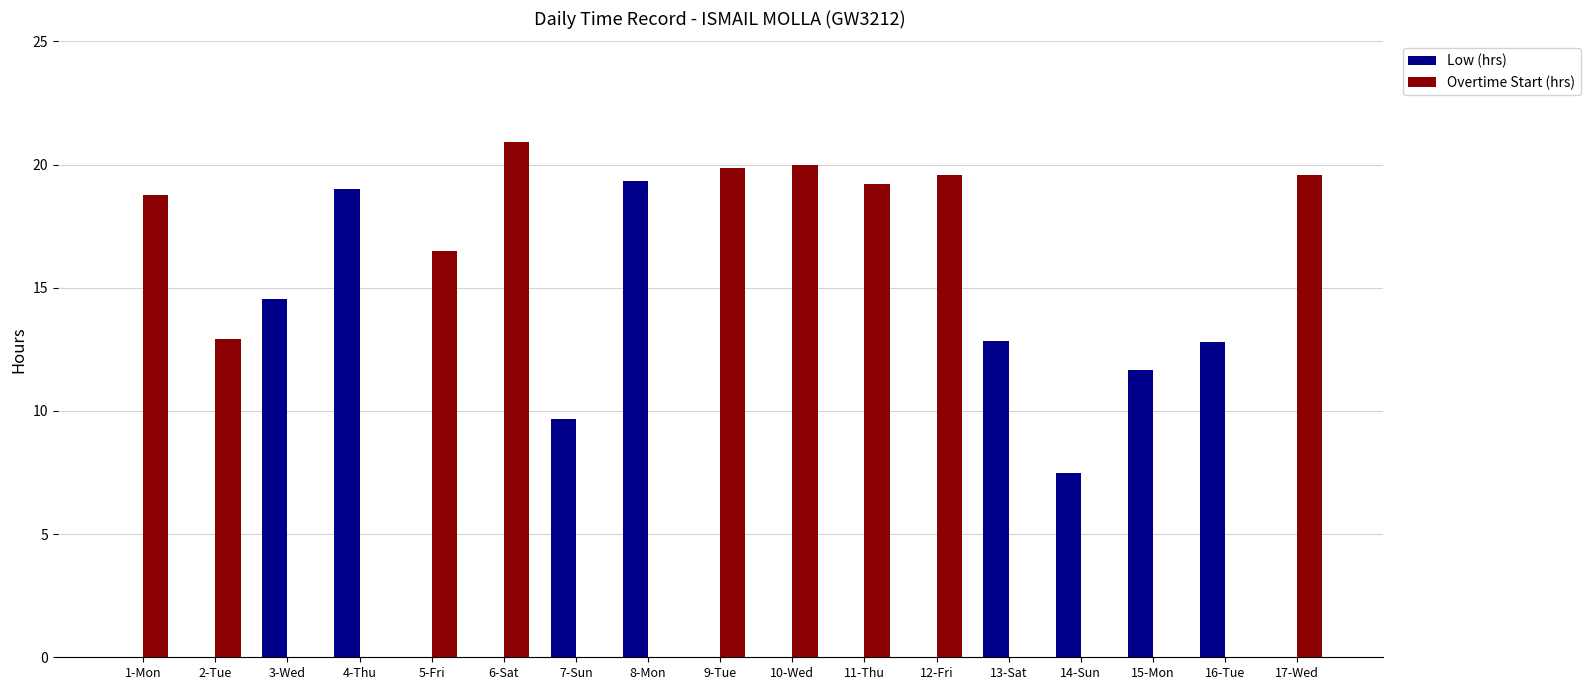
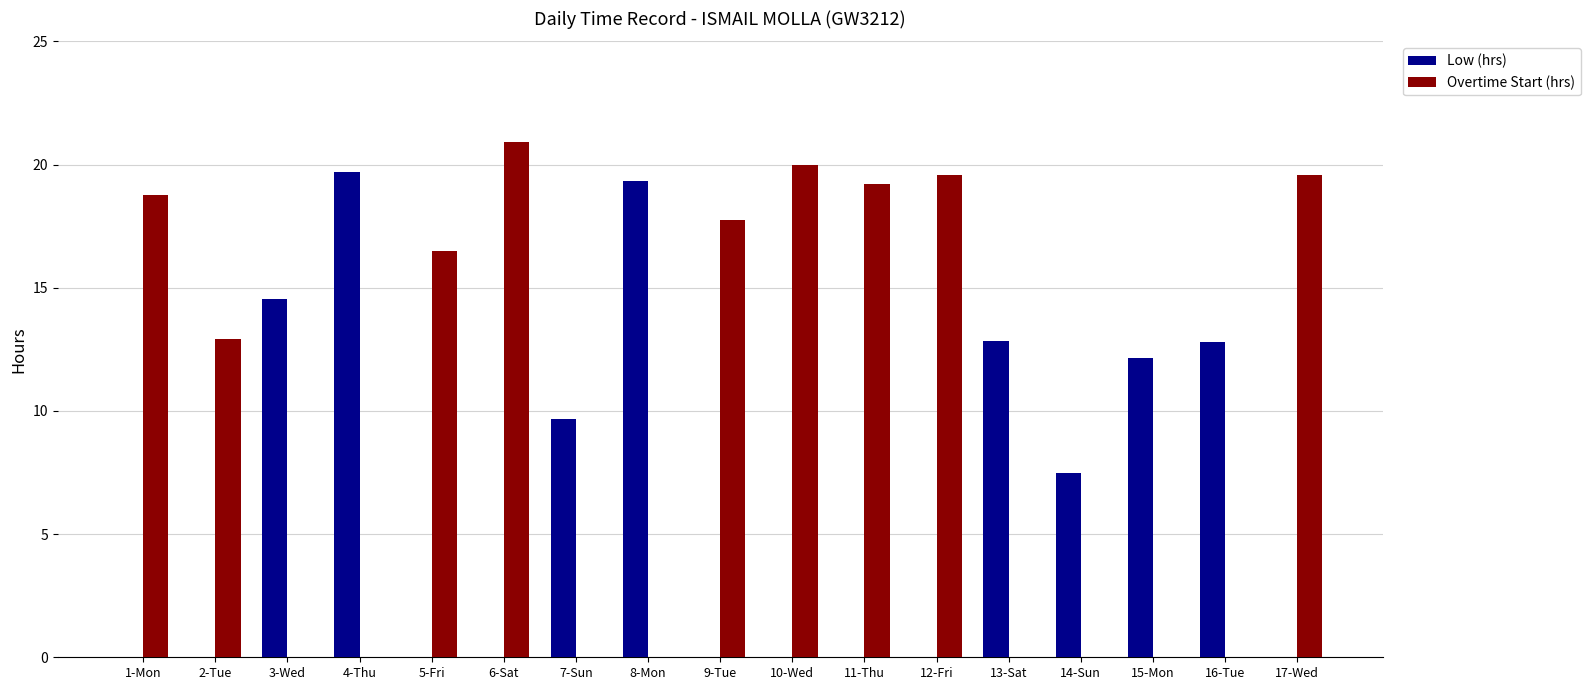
  {
    "Low (hrs)": {
      "1-Mon": 0.0,
      "2-Tue": 0.0,
      "3-Wed": 14.5,
-     "4-Thu": 19.0,
+     "4-Thu": 19.7,
      "5-Fri": 0.0,
      "6-Sat": 0.0,
      "7-Sun": 9.7,
      "8-Mon": 19.4,
      "9-Tue": 0.0,
      "10-Wed": 0.0,
      "11-Thu": 0.0,
      "12-Fri": 0.0,
      "13-Sat": 12.8,
      "14-Sun": 7.5,
-     "15-Mon": 11.7,
+     "15-Mon": 12.2,
      "16-Tue": 12.8,
      "17-Wed": 0.0
    },
    "Overtime Start (hrs)": {
      "1-Mon": 18.8,
      "2-Tue": 12.9,
      "3-Wed": 0.0,
      "4-Thu": 0.0,
      "5-Fri": 16.5,
      "6-Sat": 20.9,
      "7-Sun": 0.0,
      "8-Mon": 0.0,
-     "9-Tue": 19.9,
+     "9-Tue": 17.8,
      "10-Wed": 20.0,
      "11-Thu": 19.2,
      "12-Fri": 19.6,
      "13-Sat": 0.0,
      "14-Sun": 0.0,
      "15-Mon": 0.0,
      "16-Tue": 0.0,
      "17-Wed": 19.6
    }
  }
